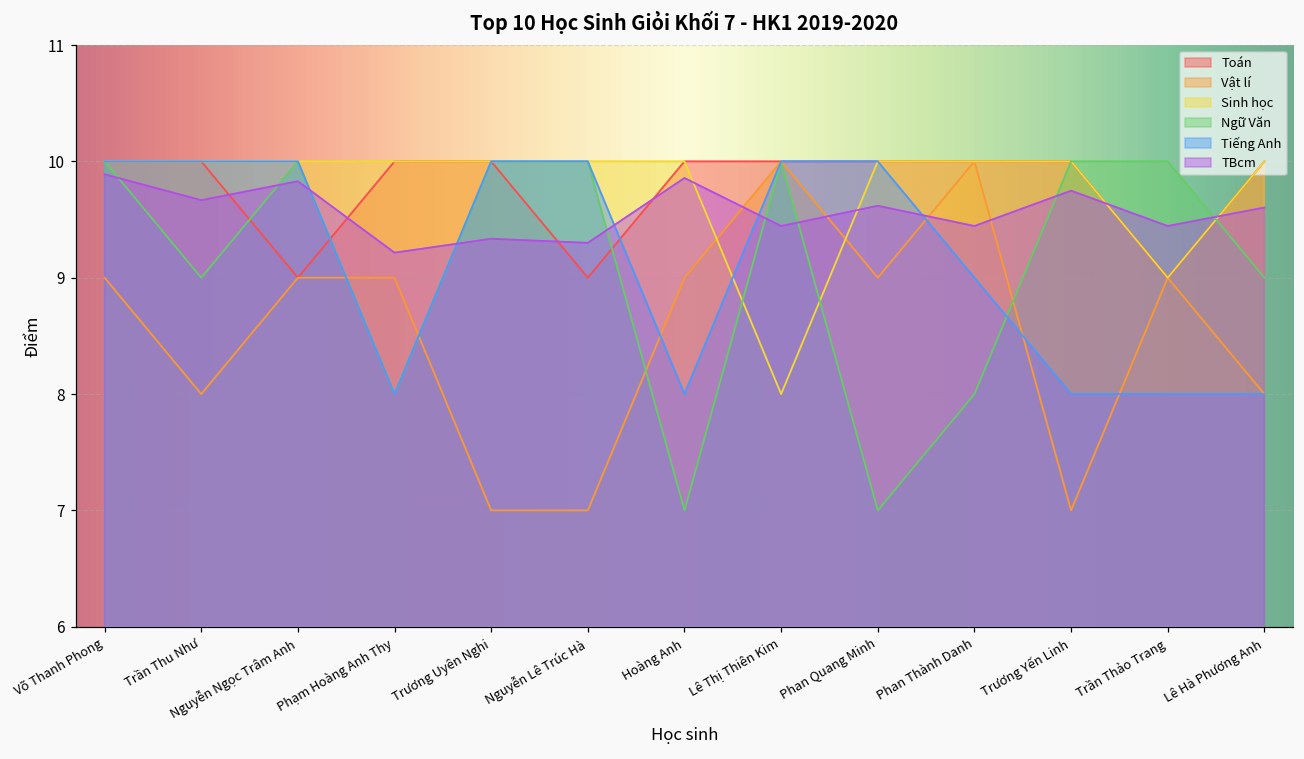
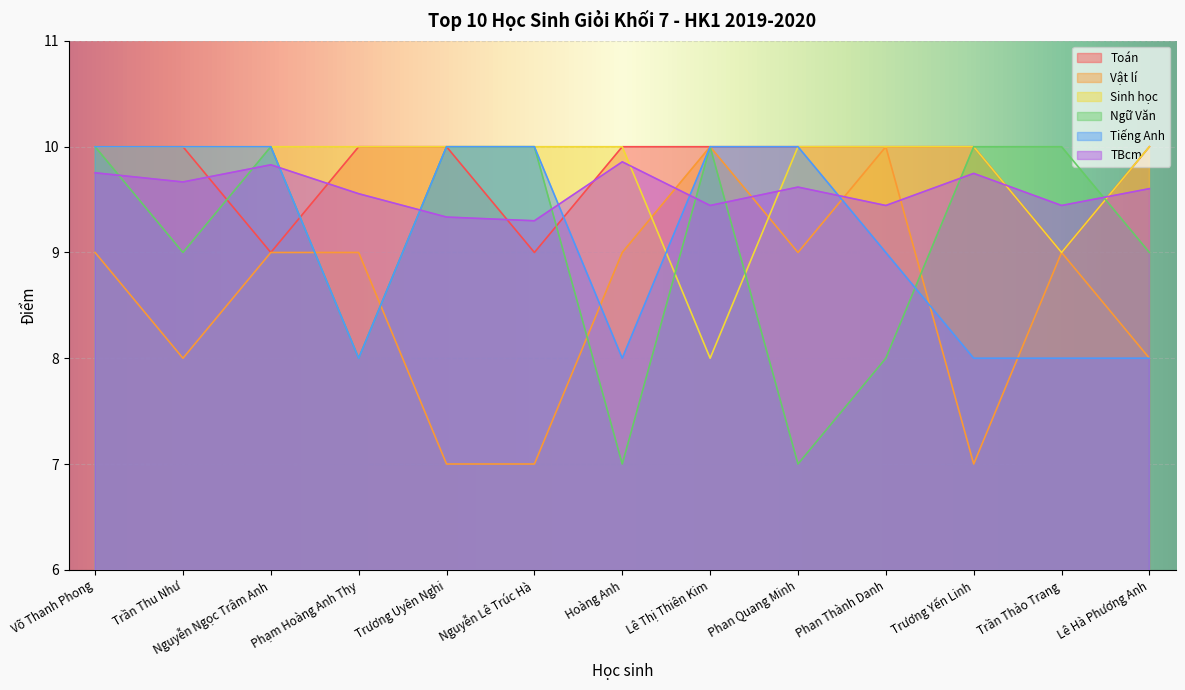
  {
    "Ngữ Văn": {
      "Trần Thu Như": 9.00,
      "Hoàng Anh": 7.00,
      "Phan Quang Minh": 7.00,
      "Phan Thành Danh": 8.00,
      "Trần Thảo Trang": 10.00,
      "Lê Hà Phương Anh": 9.00
    },
    "Tiếng Anh": {
      "Hoàng Anh": 8.00,
      "Phan Thành Danh": 9.00,
      "Trương Yến Linh": 8.00,
      "Trần Thảo Trang": 8.00
    },
    "TBcm": {
-     "Võ Thanh Phong": 9.89,
+     "Võ Thanh Phong": 9.75,
      "Trần Thu Như": 9.67,
      "Nguyễn Ngọc Trâm Anh": 9.83,
-     "Phạm Hoàng Anh Thy": 9.22,
+     "Phạm Hoàng Anh Thy": 9.56,
      "Trương Uyên Nghi": 9.33,
      "Nguyễn Lê Trúc Hà": 9.30,
      "Hoàng Anh": 9.86,
      "Lê Thị Thiên Kim": 9.44,
      "Phan Quang Minh": 9.62,
      "Phan Thành Danh": 9.44,
      "Trương Yến Linh": 9.75,
      "Trần Thảo Trang": 9.44,
      "Lê Hà Phương Anh": 9.60
    }
  }
